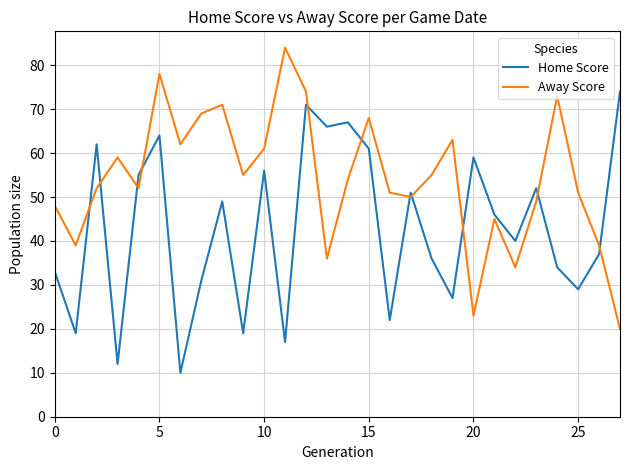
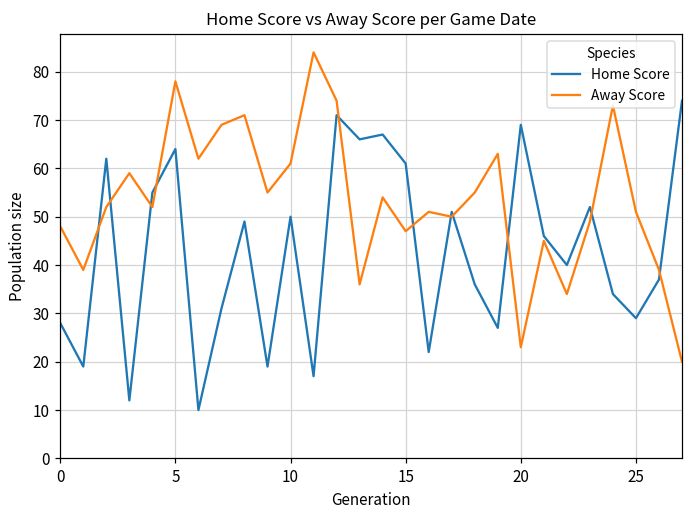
  {
    "Home Score": {
-     "0": 33,
+     "0": 28,
      "5": 64,
-     "10": 56,
+     "10": 50,
      "15": 61,
-     "20": 59,
+     "20": 69,
      "25": 29
    },
    "Away Score": {
      "0": 48,
      "5": 78,
      "10": 61,
-     "15": 68,
+     "15": 47,
      "20": 23,
      "25": 51
    }
  }
